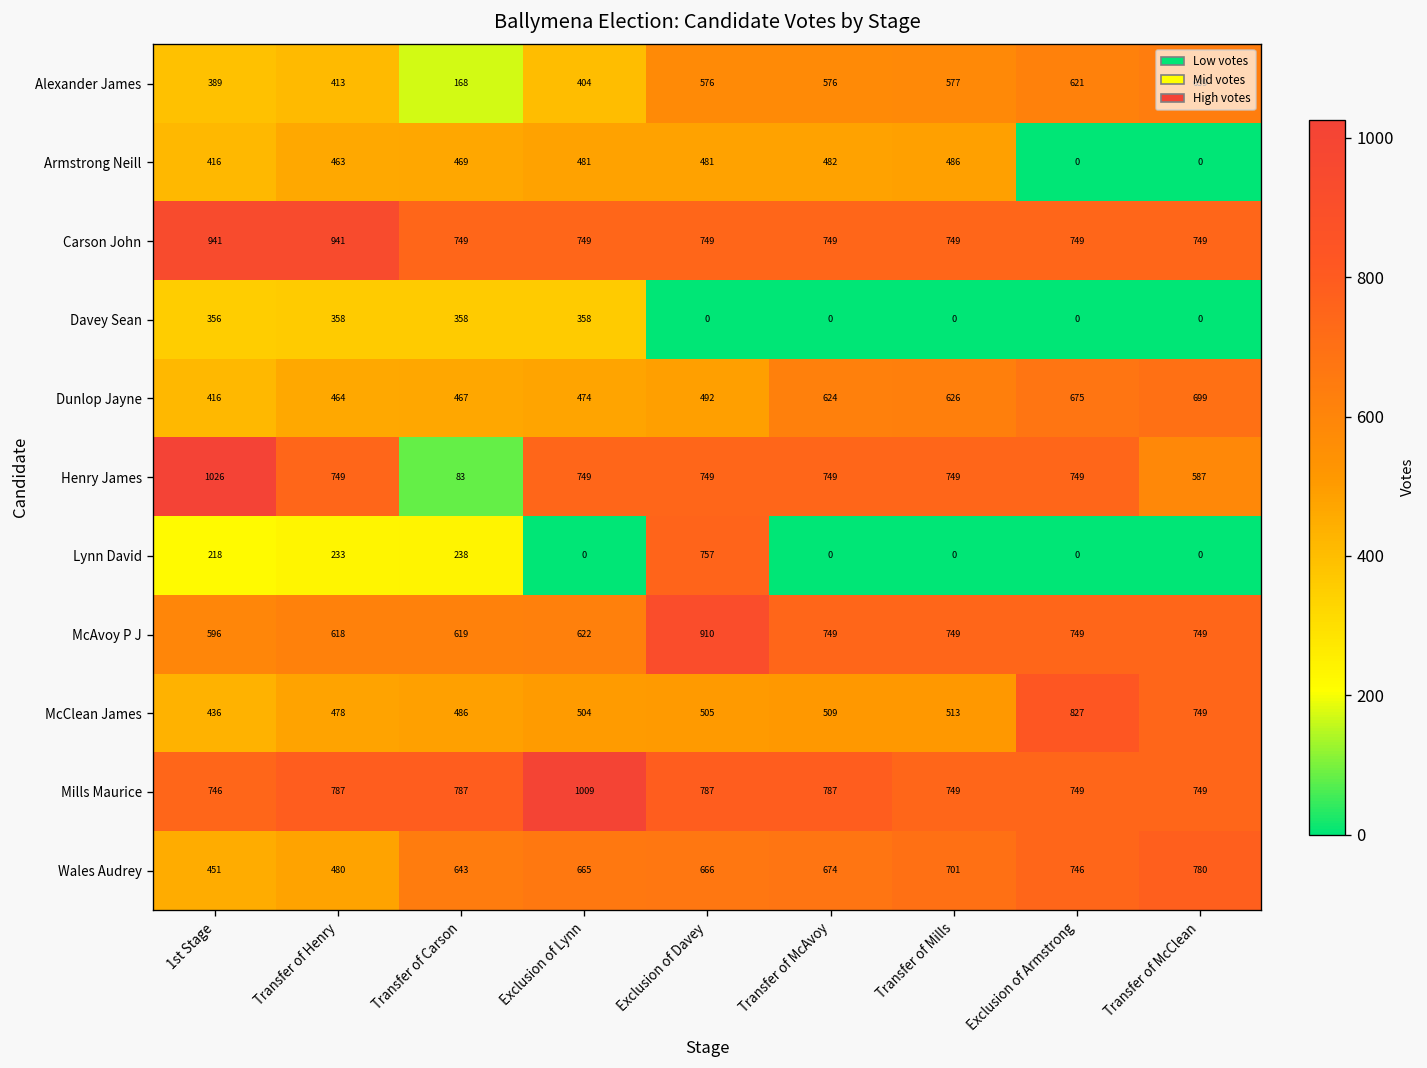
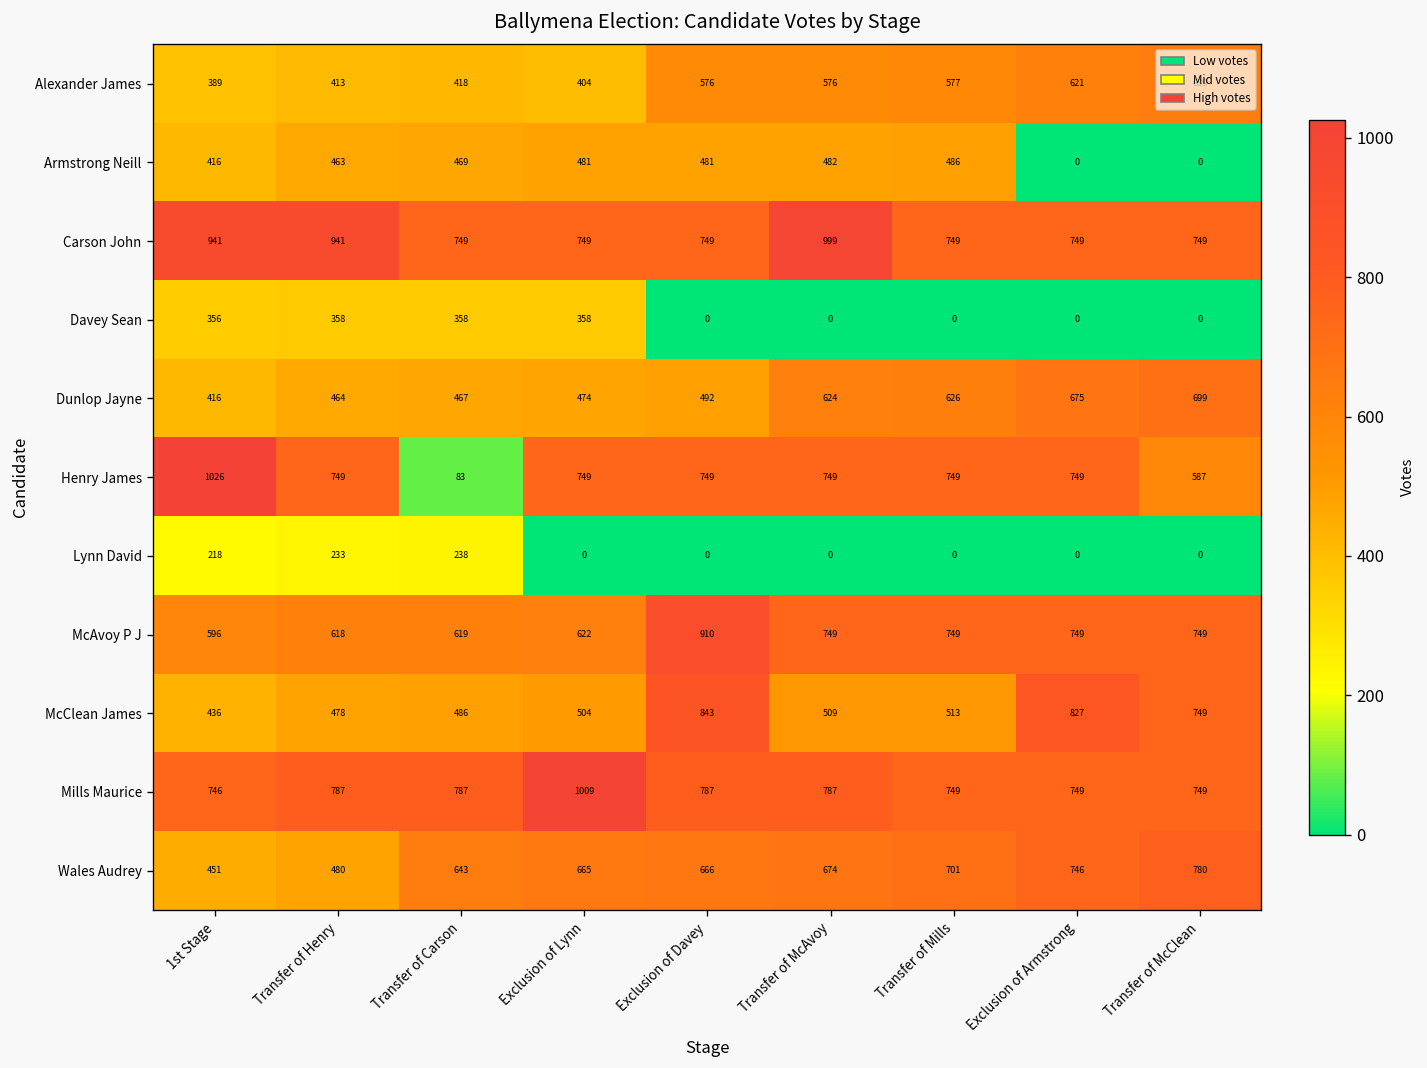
  {
    "Alexander James": {
      "1st Stage": 389,
      "Transfer of Henry": 413,
-     "Transfer of Carson": 168,
+     "Transfer of Carson": 418,
      "Exclusion of Lynn": 404,
      "Exclusion of Davey": 576,
      "Transfer of McAvoy": 576,
      "Transfer of Mills": 577,
      "Exclusion of Armstrong": 621
    },
    "Armstrong Neill": {
      "1st Stage": 416,
      "Transfer of Henry": 463,
      "Transfer of Carson": 469,
      "Exclusion of Lynn": 481,
      "Exclusion of Davey": 481,
      "Transfer of McAvoy": 482,
      "Transfer of Mills": 486,
      "Exclusion of Armstrong": 0,
      "Transfer of McClean": 0
    },
    "Carson John": {
      "1st Stage": 941,
      "Transfer of Henry": 941,
      "Transfer of Carson": 749,
      "Exclusion of Lynn": 749,
      "Exclusion of Davey": 749,
-     "Transfer of McAvoy": 749,
+     "Transfer of McAvoy": 999,
      "Transfer of Mills": 749,
      "Exclusion of Armstrong": 749,
      "Transfer of McClean": 749
    },
    "Davey Sean": {
      "1st Stage": 356,
      "Transfer of Henry": 358,
      "Transfer of Carson": 358,
      "Exclusion of Lynn": 358,
      "Exclusion of Davey": 0,
      "Transfer of McAvoy": 0,
      "Transfer of Mills": 0,
      "Exclusion of Armstrong": 0,
      "Transfer of McClean": 0
    },
    "Dunlop Jayne": {
      "1st Stage": 416,
      "Transfer of Henry": 464,
      "Transfer of Carson": 467,
      "Exclusion of Lynn": 474,
      "Exclusion of Davey": 492,
      "Transfer of McAvoy": 624,
      "Transfer of Mills": 626,
      "Exclusion of Armstrong": 675,
      "Transfer of McClean": 699
    },
    "Henry James": {
      "1st Stage": 1026,
      "Transfer of Henry": 749,
      "Transfer of Carson": 83,
      "Exclusion of Lynn": 749,
      "Exclusion of Davey": 749,
      "Transfer of McAvoy": 749,
      "Transfer of Mills": 749,
      "Exclusion of Armstrong": 749,
      "Transfer of McClean": 587
    },
    "Lynn David": {
      "1st Stage": 218,
      "Transfer of Henry": 233,
      "Transfer of Carson": 238,
      "Exclusion of Lynn": 0,
-     "Exclusion of Davey": 757,
+     "Exclusion of Davey": 0,
      "Transfer of McAvoy": 0,
      "Transfer of Mills": 0,
      "Exclusion of Armstrong": 0,
      "Transfer of McClean": 0
    },
    "McAvoy P J": {
      "1st Stage": 596,
      "Transfer of Henry": 618,
      "Transfer of Carson": 619,
      "Exclusion of Lynn": 622,
      "Exclusion of Davey": 910,
      "Transfer of McAvoy": 749,
      "Transfer of Mills": 749,
      "Exclusion of Armstrong": 749,
      "Transfer of McClean": 749
    },
    "McClean James": {
      "1st Stage": 436,
      "Transfer of Henry": 478,
      "Transfer of Carson": 486,
      "Exclusion of Lynn": 504,
-     "Exclusion of Davey": 505,
+     "Exclusion of Davey": 843,
      "Transfer of McAvoy": 509,
      "Transfer of Mills": 513,
      "Exclusion of Armstrong": 827,
      "Transfer of McClean": 749
    },
    "Mills Maurice": {
      "1st Stage": 746,
      "Transfer of Henry": 787,
      "Transfer of Carson": 787,
      "Exclusion of Lynn": 1009,
      "Exclusion of Davey": 787,
      "Transfer of McAvoy": 787,
      "Transfer of Mills": 749,
      "Exclusion of Armstrong": 749,
      "Transfer of McClean": 749
    },
    "Wales Audrey": {
      "1st Stage": 451,
      "Transfer of Henry": 480,
      "Transfer of Carson": 643,
      "Exclusion of Lynn": 665,
      "Exclusion of Davey": 666,
      "Transfer of McAvoy": 674,
      "Transfer of Mills": 701,
      "Exclusion of Armstrong": 746,
      "Transfer of McClean": 780
    }
  }
